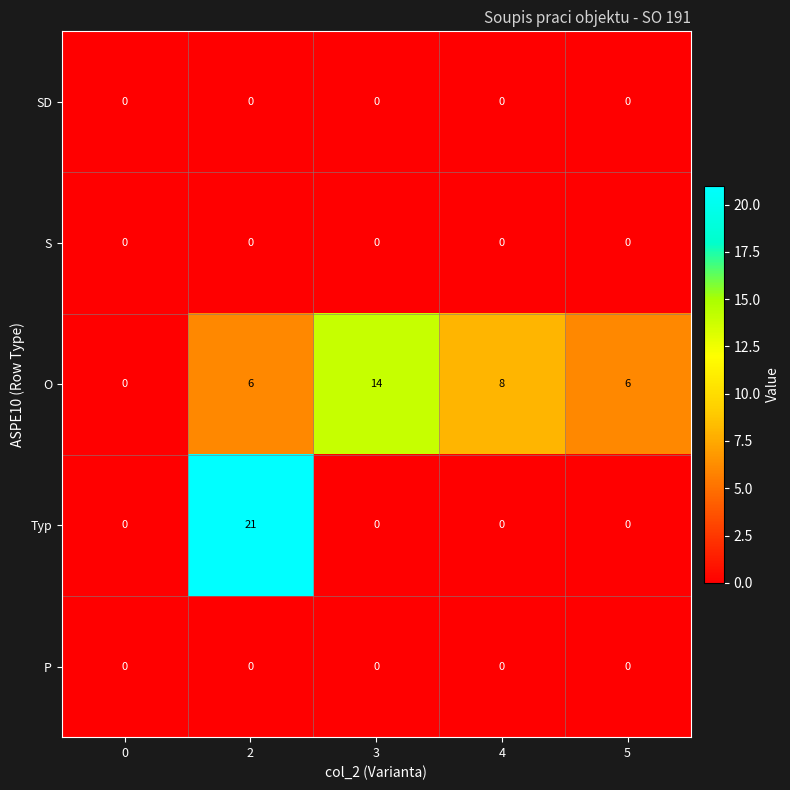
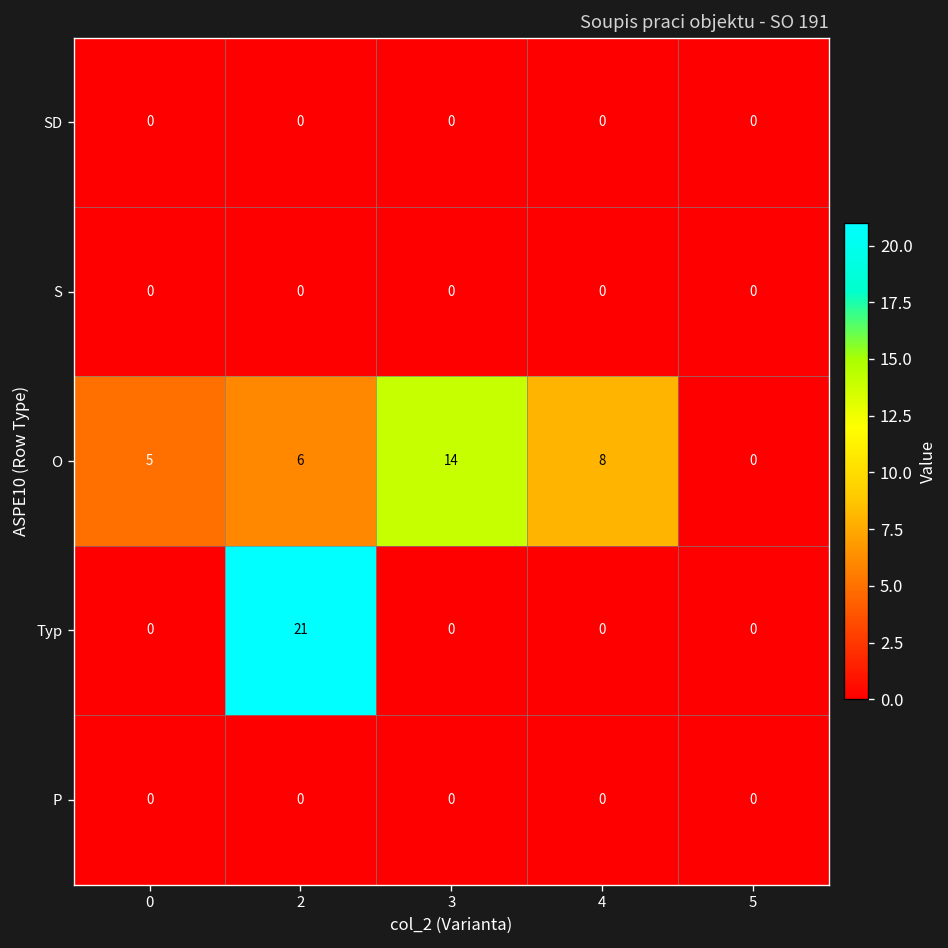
  {
    "SD": {
      "0": 0,
      "2": 0,
      "3": 0,
      "4": 0,
      "5": 0
    },
    "S": {
      "0": 0,
      "2": 0,
      "3": 0,
      "4": 0,
      "5": 0
    },
    "O": {
-     "0": 0,
+     "0": 5,
      "2": 6,
      "3": 14,
      "4": 8,
-     "5": 6
+     "5": 0
    },
    "Typ": {
      "0": 0,
      "2": 21,
      "3": 0,
      "4": 0,
      "5": 0
    },
    "P": {
      "0": 0,
      "2": 0,
      "3": 0,
      "4": 0,
      "5": 0
    }
  }
